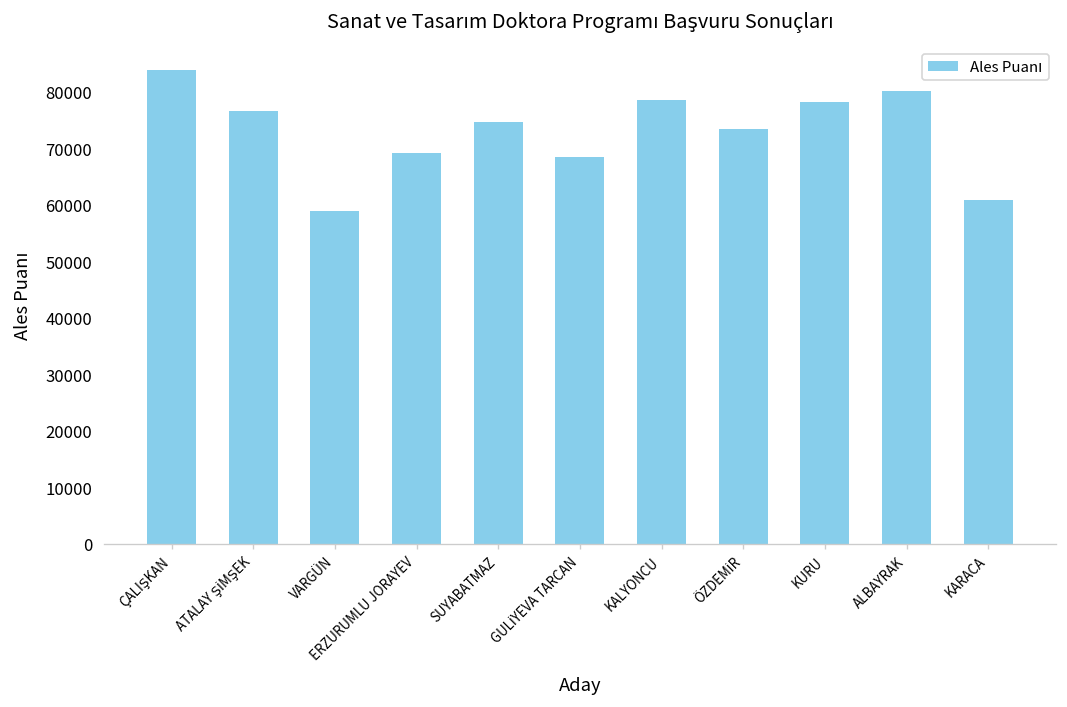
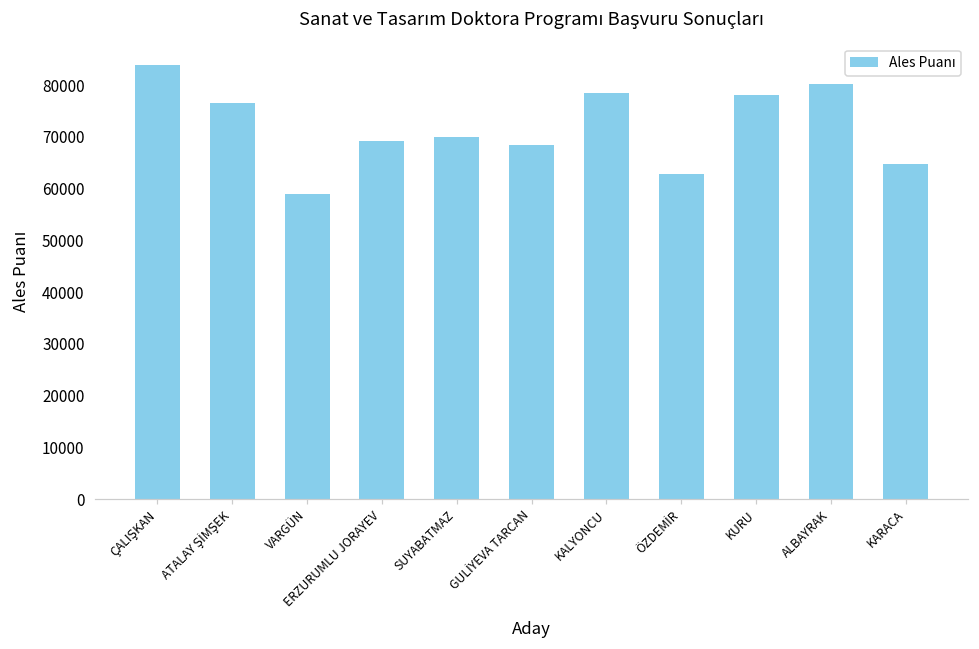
  {
    "ÇALIŞKAN": 84000,
    "ATALAY ŞİMŞEK": 77000,
    "VARGÜN": 59000,
    "ERZURUMLU JORAYEV": 69000,
-   "SUYABATMAZ": 75000,
+   "SUYABATMAZ": 70000,
    "GULİYEVA TARCAN": 68000,
    "KALYONCU": 78000,
-   "ÖZDEMİR": 73000,
+   "ÖZDEMİR": 63000,
    "KURU": 78000,
    "ALBAYRAK": 80000,
-   "KARACA": 61000
+   "KARACA": 65000
  }
